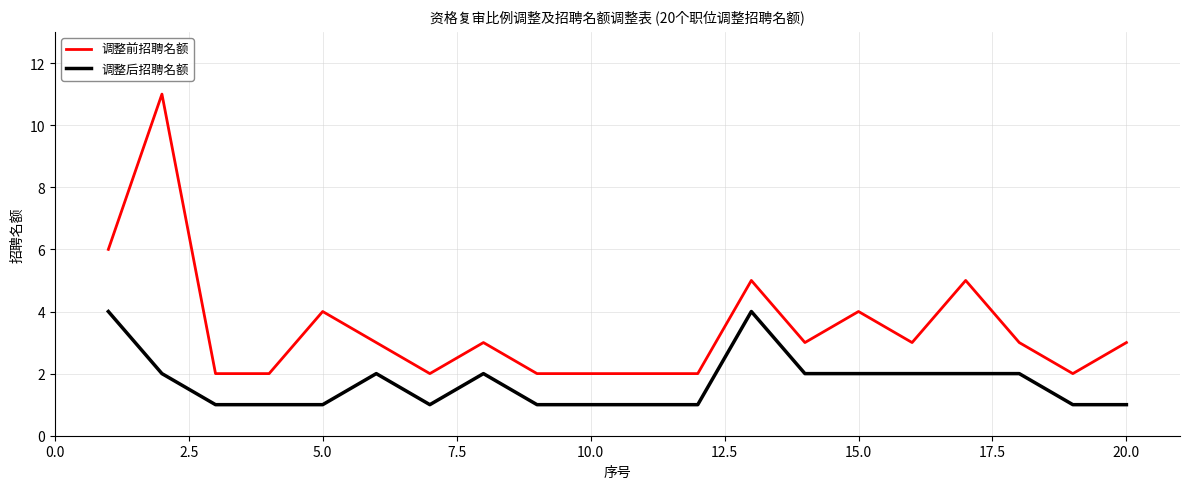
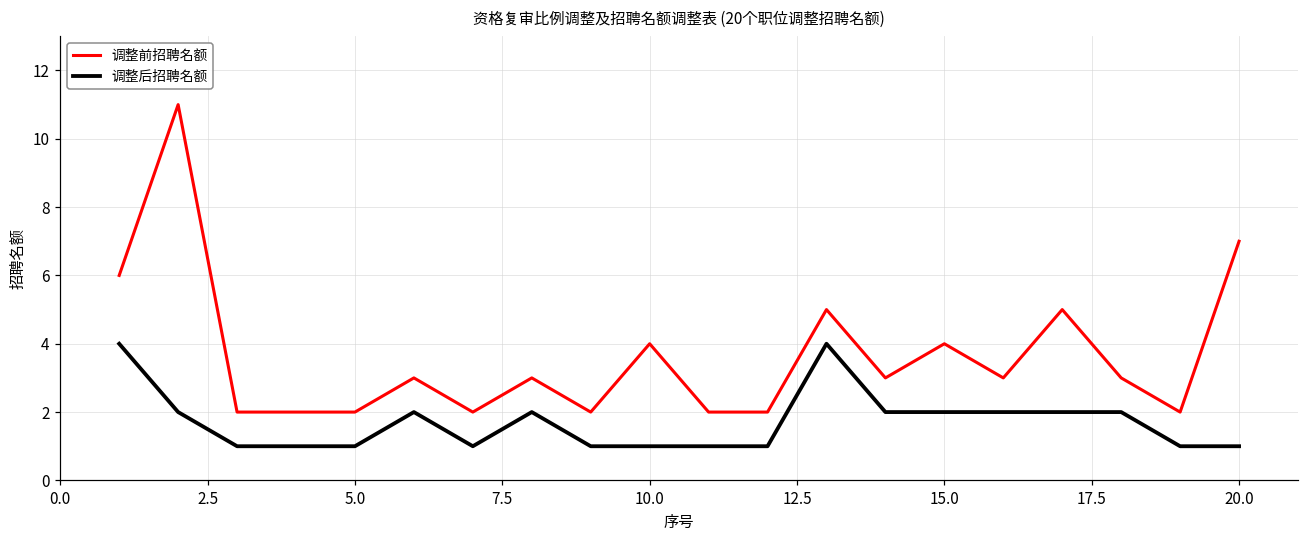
  {
    "调整前招聘名额": {
-     "5.0": 4,
-     "10.0": 2,
+     "5.0": 2,
+     "10.0": 4,
      "15.0": 4,
-     "20.0": 3
+     "20.0": 7
    },
    "调整后招聘名额": {
      "5.0": 1,
      "10.0": 1,
      "15.0": 2,
      "20.0": 1
    }
  }
